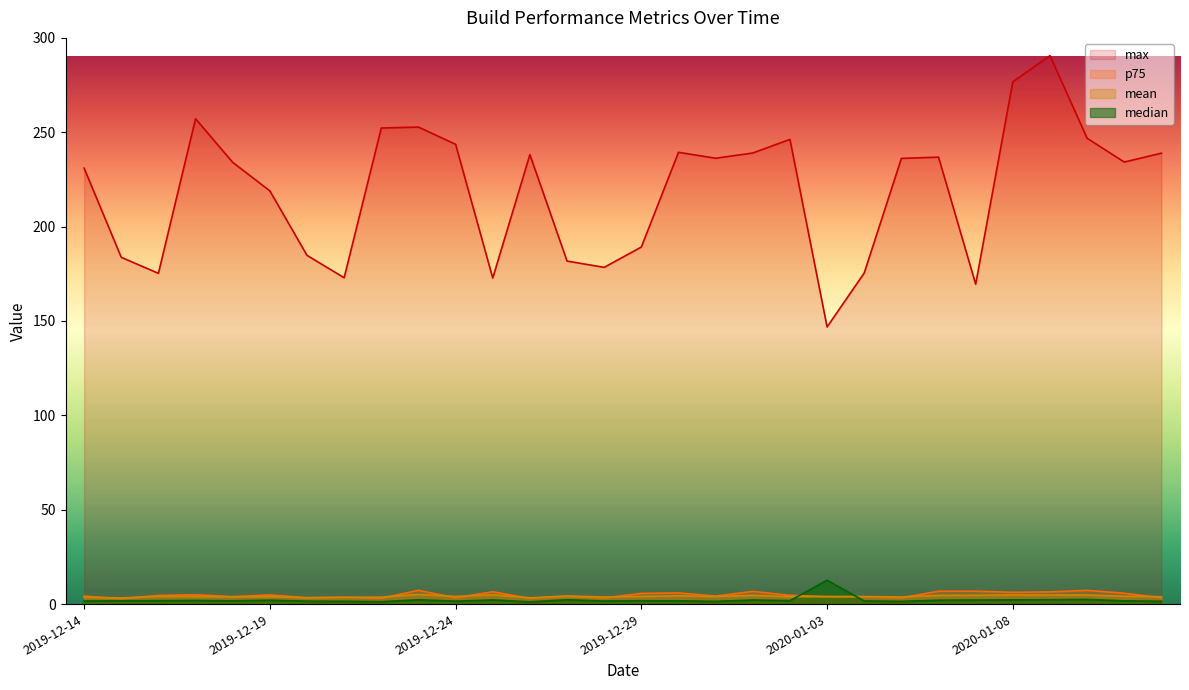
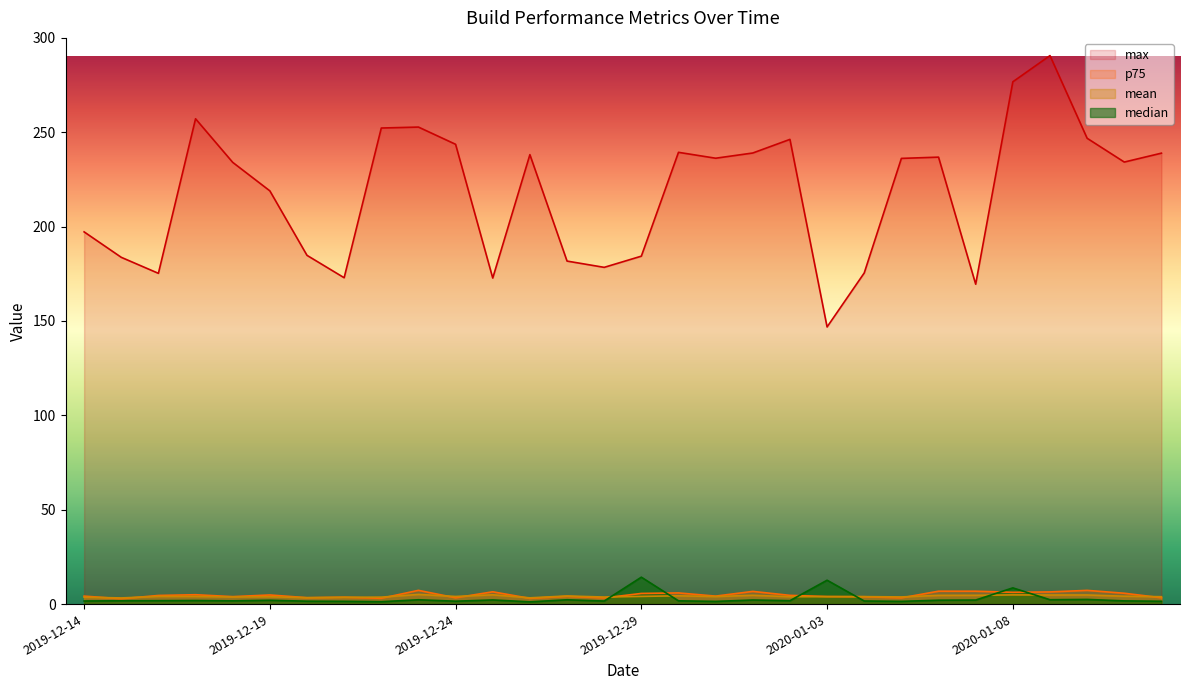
  {
    "max": {
-     "2019-12-14": 231,
+     "2019-12-14": 197,
      "2019-12-19": 219,
      "2019-12-24": 244,
-     "2019-12-29": 189,
+     "2019-12-29": 184,
      "2020-01-03": 147,
      "2020-01-08": 277
    },
    "median": {
      "2019-12-14": 2,
      "2019-12-19": 2,
      "2019-12-24": 2,
-     "2019-12-29": 2,
+     "2019-12-29": 14,
      "2020-01-03": 13,
-     "2020-01-08": 2
+     "2020-01-08": 9
    }
  }
